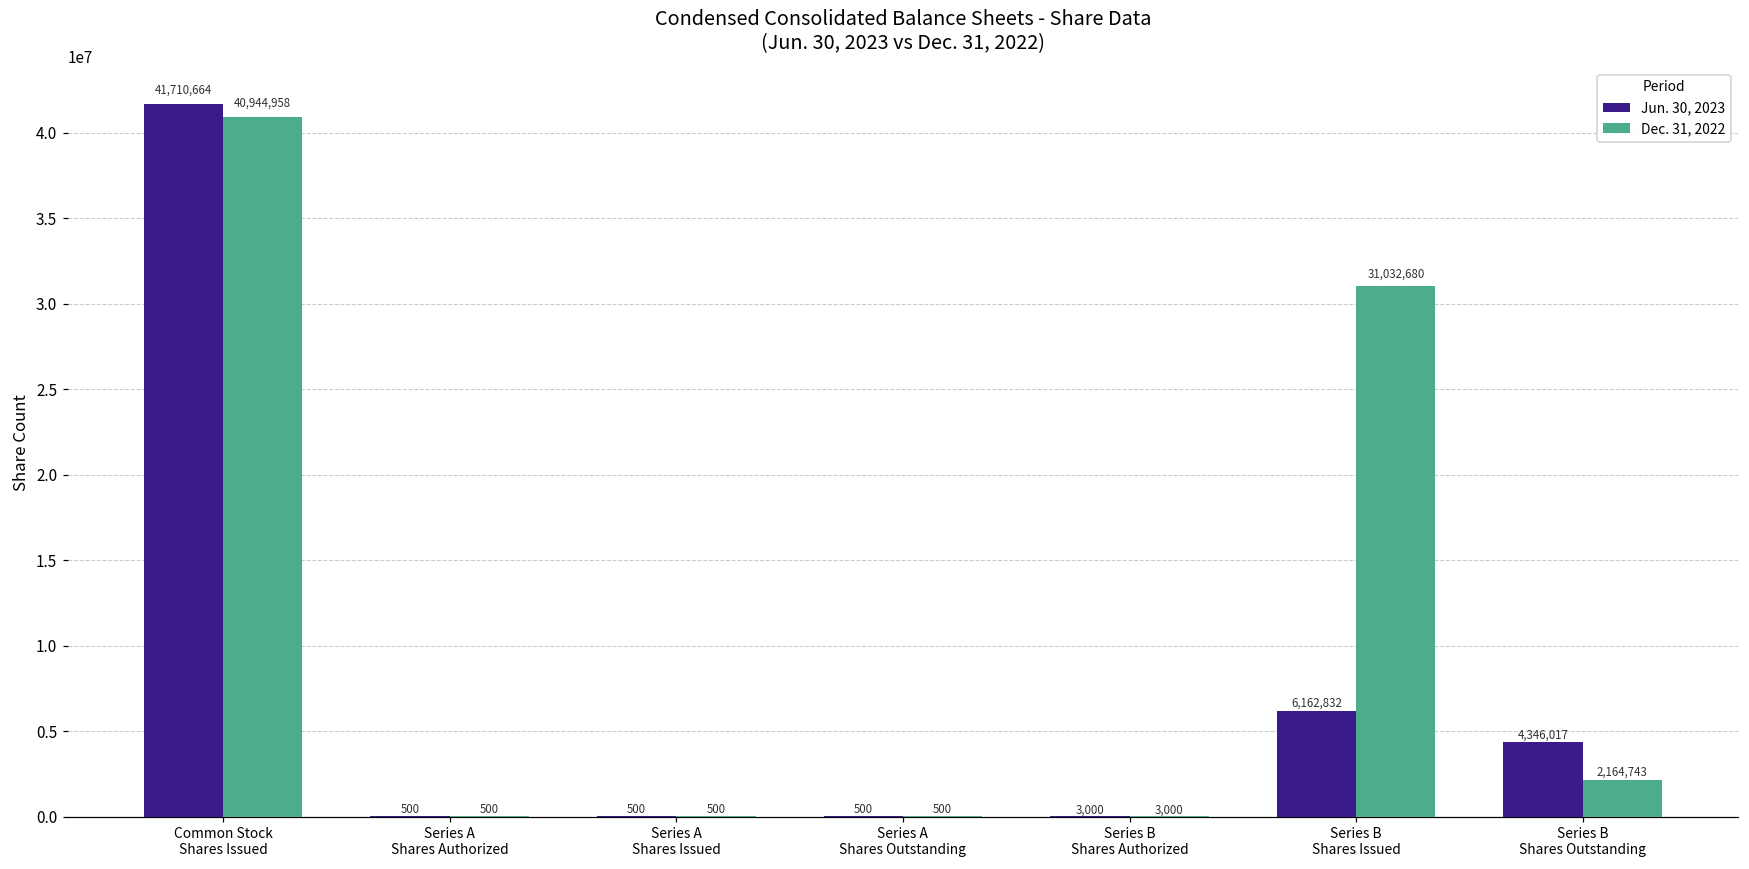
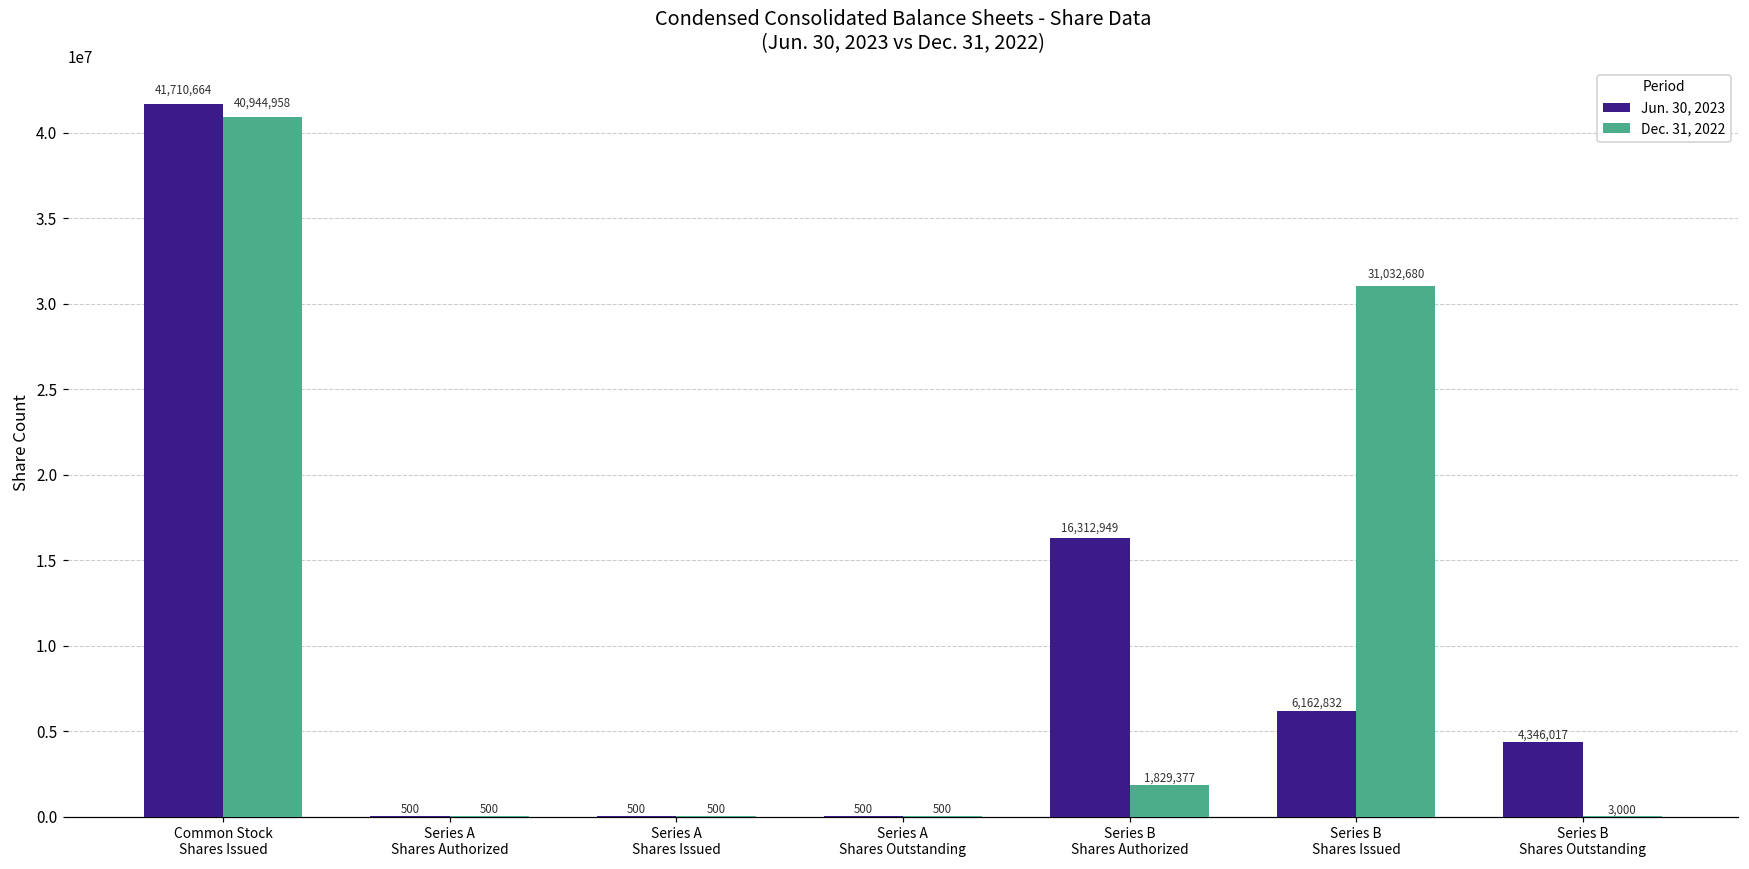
  {
    "Jun. 30, 2023": {
      "Common Stock Shares Issued": "41,710,664",
      "Series A Shares Authorized": "500",
      "Series A Shares Issued": "500",
      "Series A Shares Outstanding": "500",
-     "Series B Shares Authorized": "3,000",
+     "Series B Shares Authorized": "16,312,949",
      "Series B Shares Issued": "6,162,832",
      "Series B Shares Outstanding": "4,346,017"
    },
    "Dec. 31, 2022": {
      "Common Stock Shares Issued": "40,944,958",
      "Series A Shares Authorized": "500",
      "Series A Shares Issued": "500",
      "Series A Shares Outstanding": "500",
-     "Series B Shares Authorized": "3,000",
+     "Series B Shares Authorized": "1,829,377",
      "Series B Shares Issued": "31,032,680",
-     "Series B Shares Outstanding": "2,164,743"
+     "Series B Shares Outstanding": "3,000"
    }
  }
